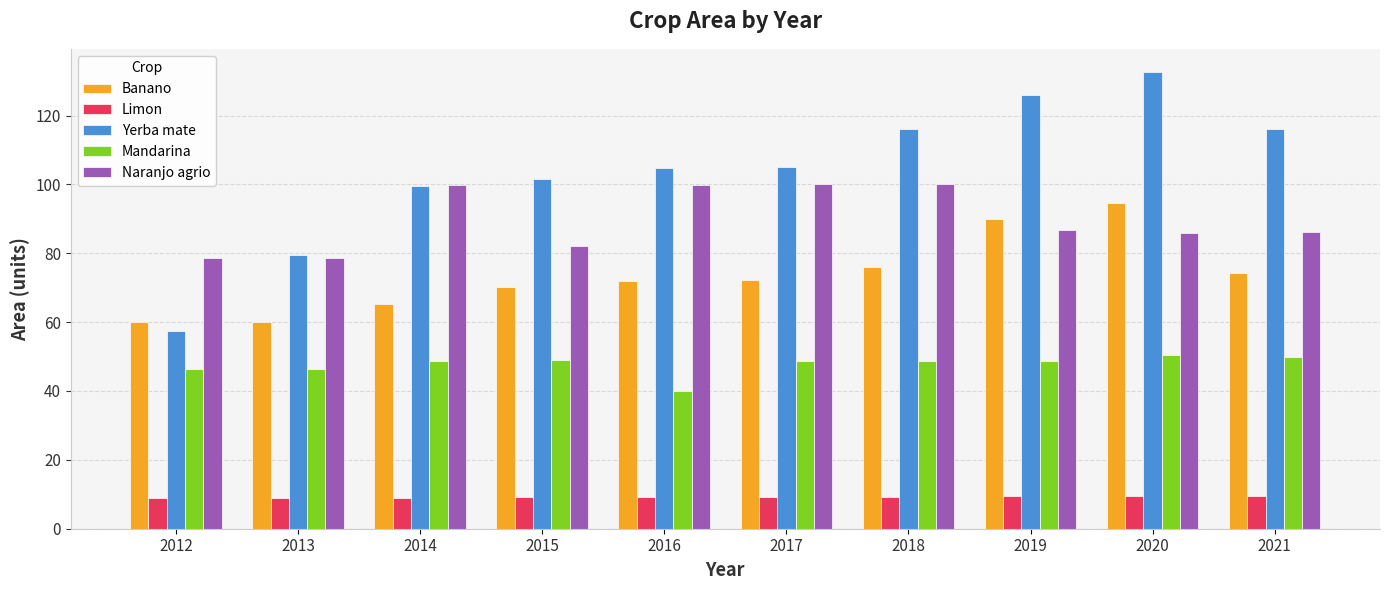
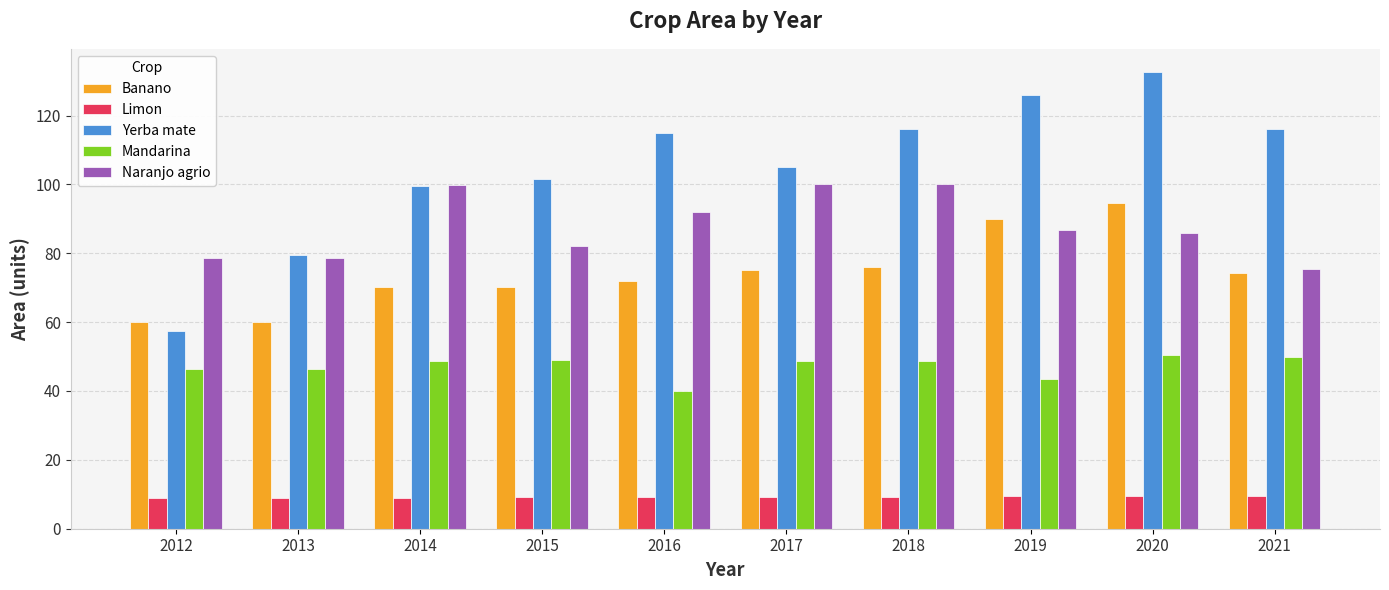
  {
    "Banano": {
      "2012": 60,
      "2013": 60,
-     "2014": 65,
+     "2014": 70,
      "2015": 70,
      "2016": 72,
-     "2017": 72,
+     "2017": 75,
      "2018": 76,
      "2019": 90,
      "2020": 94,
      "2021": 74
    },
    "Limon": {
      "2012": 9,
      "2013": 9,
      "2014": 9,
      "2015": 9,
      "2016": 9,
      "2017": 9,
      "2018": 9,
      "2019": 10,
      "2020": 9,
      "2021": 10
    },
    "Yerba mate": {
      "2012": 57,
      "2013": 79,
      "2014": 100,
      "2015": 102,
-     "2016": 105,
+     "2016": 115,
      "2017": 105,
      "2018": 116,
      "2019": 126,
      "2020": 133,
      "2021": 116
    },
    "Mandarina": {
      "2012": 46,
      "2013": 46,
      "2014": 49,
      "2015": 49,
      "2016": 40,
      "2017": 49,
      "2018": 49,
-     "2019": 49,
+     "2019": 43,
      "2020": 50,
      "2021": 50
    },
    "Naranjo agrio": {
      "2012": 79,
      "2013": 79,
      "2014": 100,
      "2015": 82,
-     "2016": 100,
+     "2016": 92,
      "2017": 100,
      "2018": 100,
      "2019": 87,
      "2020": 86,
-     "2021": 86
+     "2021": 75
    }
  }
